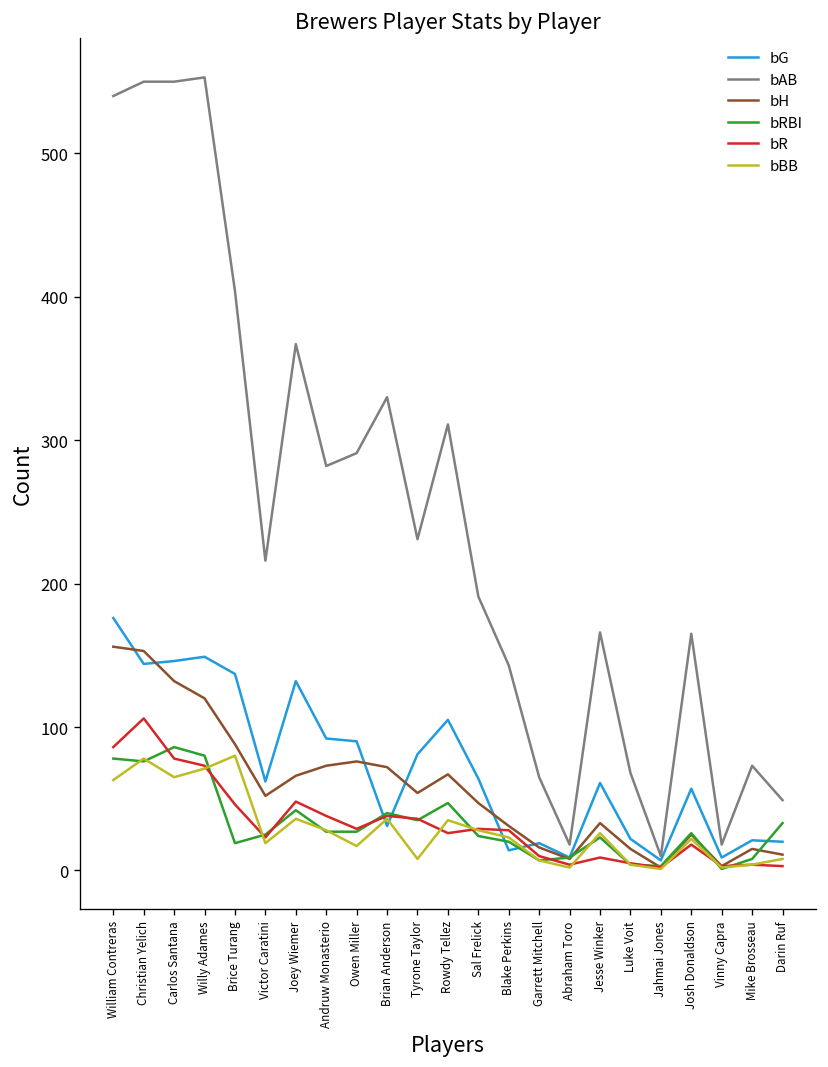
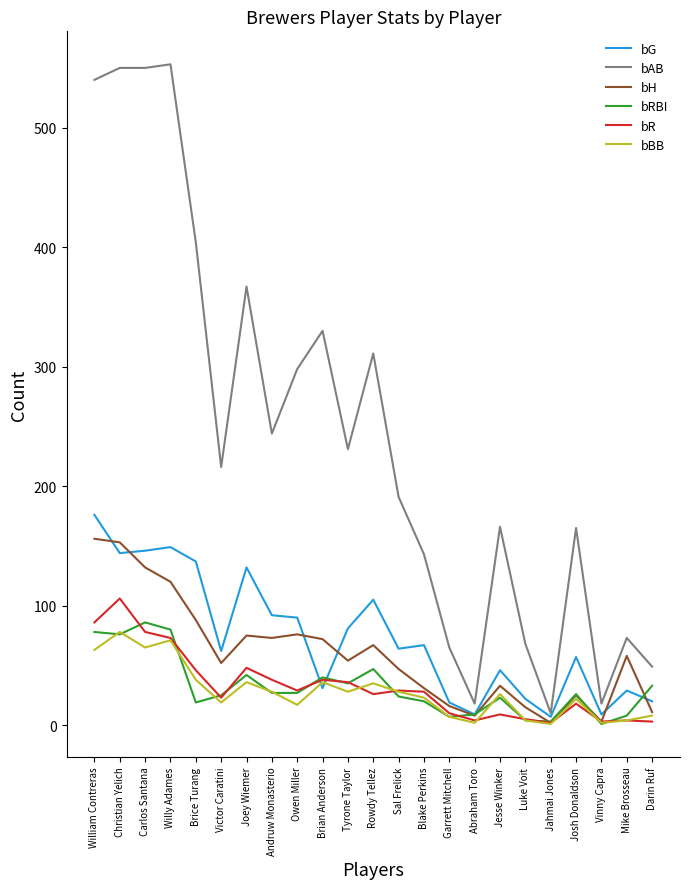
  {
    "bG": {
      "William Contreras": 176,
      "Christian Yelich": 144,
      "Carlos Santana": 146,
      "Willy Adames": 149,
      "Brice Turang": 137,
      "Victor Caratini": 62,
      "Joey Wiemer": 132,
      "Andruw Monasterio": 92,
      "Owen Miller": 90,
      "Brian Anderson": 31,
      "Tyrone Taylor": 81,
      "Rowdy Tellez": 105,
      "Sal Frelick": 64,
-     "Blake Perkins": 14,
+     "Blake Perkins": 67,
      "Garrett Mitchell": 19,
-     "Jesse Winker": 61,
+     "Jesse Winker": 46,
      "Luke Voit": 22,
      "Jahmai Jones": 7,
      "Josh Donaldson": 57,
      "Vinny Capra": 9,
-     "Mike Brosseau": 21,
+     "Mike Brosseau": 29,
      "Darin Ruf": 20
    },
    "bAB": {
      "William Contreras": 540,
      "Christian Yelich": 550,
      "Carlos Santana": 550,
      "Willy Adames": 553,
      "Brice Turang": 404,
      "Victor Caratini": 216,
      "Joey Wiemer": 367,
-     "Andruw Monasterio": 282,
-     "Owen Miller": 291,
+     "Andruw Monasterio": 244,
+     "Owen Miller": 298,
      "Brian Anderson": 330,
      "Tyrone Taylor": 231,
      "Rowdy Tellez": 311,
      "Sal Frelick": 191,
      "Blake Perkins": 143,
      "Garrett Mitchell": 65,
      "Abraham Toro": 18,
      "Jesse Winker": 166,
      "Luke Voit": 68,
      "Jahmai Jones": 10,
      "Josh Donaldson": 165,
      "Vinny Capra": 18,
      "Mike Brosseau": 73,
      "Darin Ruf": 49
    },
    "bH": {
      "William Contreras": 156,
      "Christian Yelich": 153,
      "Carlos Santana": 132,
      "Willy Adames": 120,
      "Brice Turang": 88,
      "Victor Caratini": 52,
-     "Joey Wiemer": 66,
+     "Joey Wiemer": 75,
      "Andruw Monasterio": 73,
      "Owen Miller": 76,
      "Brian Anderson": 72,
      "Tyrone Taylor": 54,
      "Rowdy Tellez": 67,
      "Sal Frelick": 47,
      "Blake Perkins": 31,
      "Garrett Mitchell": 16,
      "Jesse Winker": 33,
      "Luke Voit": 15,
-     "Mike Brosseau": 15,
+     "Mike Brosseau": 58,
      "Darin Ruf": 11
    },
    "bRBI": {
      "William Contreras": 78,
      "Carlos Santana": 86,
      "Willy Adames": 80,
      "Brice Turang": 19,
      "Joey Wiemer": 42,
      "Rowdy Tellez": 47,
      "Sal Frelick": 24,
      "Blake Perkins": 20,
      "Jesse Winker": 23,
      "Mike Brosseau": 8,
      "Darin Ruf": 33
    },
    "bR": {
      "William Contreras": 86,
      "Christian Yelich": 106,
      "Carlos Santana": 78,
      "Brice Turang": 46,
      "Joey Wiemer": 48,
      "Andruw Monasterio": 38,
      "Rowdy Tellez": 26,
      "Blake Perkins": 28,
      "Garrett Mitchell": 10,
      "Jesse Winker": 9,
      "Josh Donaldson": 18,
      "Darin Ruf": 3
    },
    "bBB": {
      "William Contreras": 63,
      "Carlos Santana": 65,
-     "Brice Turang": 80,
+     "Brice Turang": 38,
      "Victor Caratini": 19,
      "Joey Wiemer": 36,
      "Owen Miller": 17,
-     "Tyrone Taylor": 8,
+     "Tyrone Taylor": 28,
      "Rowdy Tellez": 35,
      "Blake Perkins": 23,
      "Jesse Winker": 26,
      "Josh Donaldson": 22,
      "Darin Ruf": 8
    }
  }
